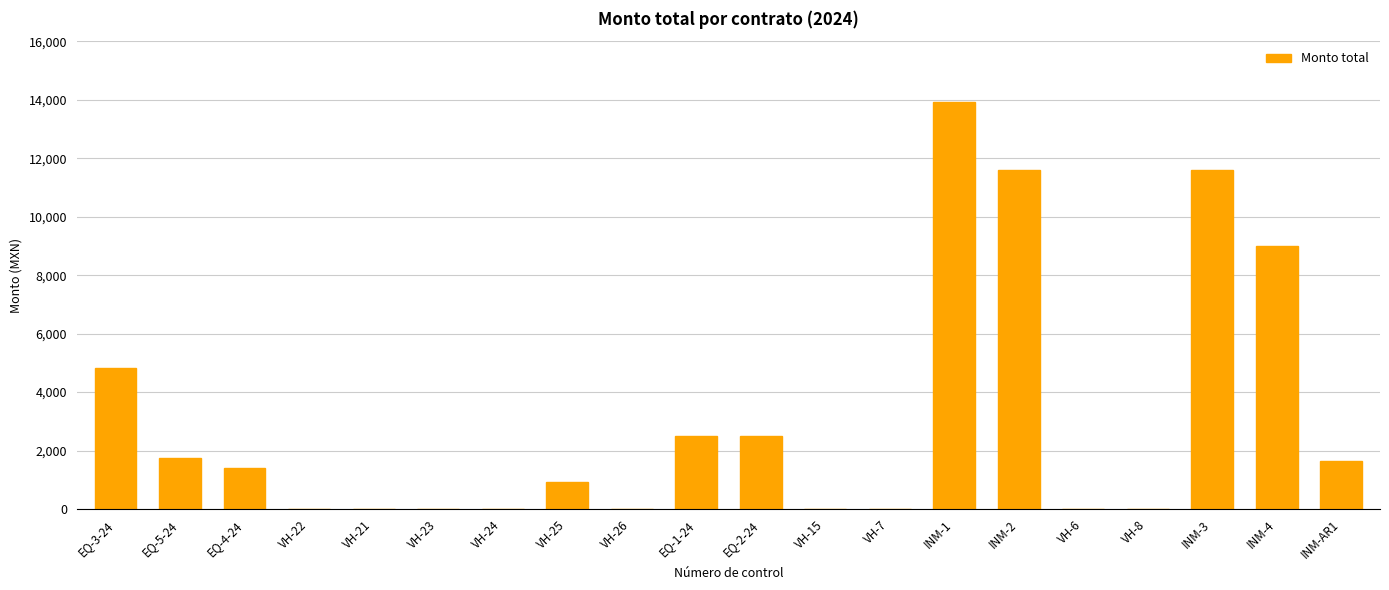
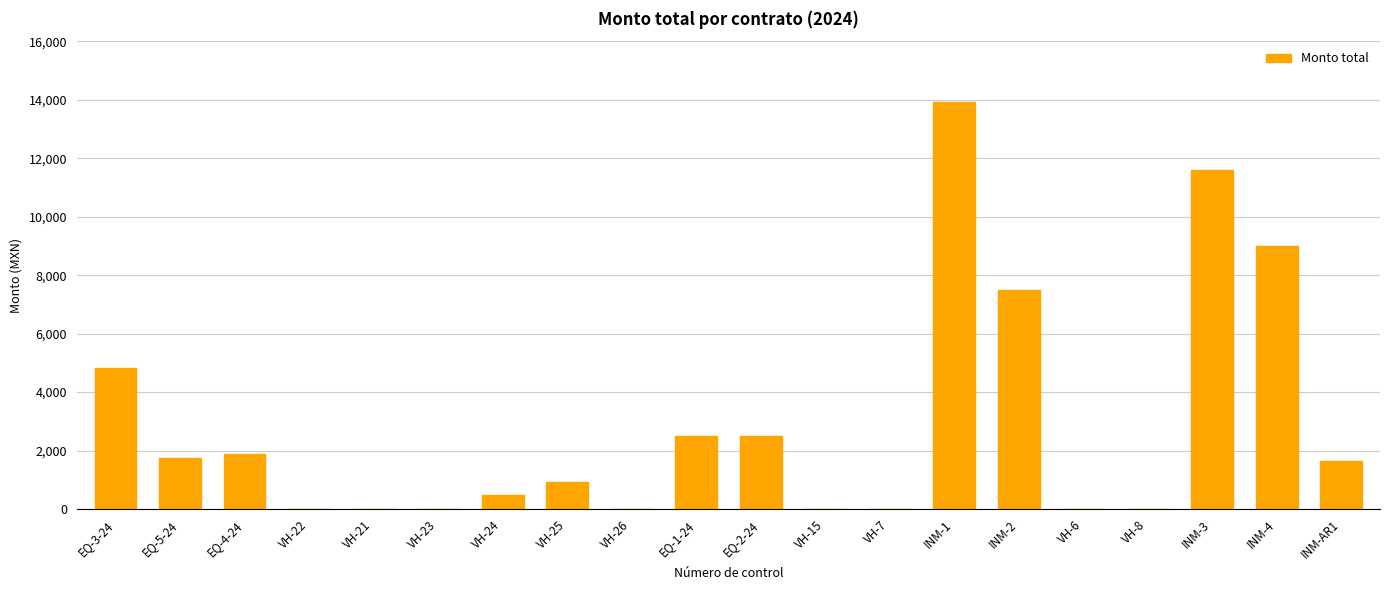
  {
    "EQ-3-24": "4,800",
    "EQ-5-24": "1,700",
-   "EQ-4-24": "1,400",
+   "EQ-4-24": "1,900",
    "VH-22": "0",
    "VH-21": "0",
    "VH-23": "0",
-   "VH-24": "0",
+   "VH-24": "500",
    "VH-25": "900",
    "VH-26": "0",
    "EQ-1-24": "2,500",
    "EQ-2-24": "2,500",
    "VH-15": "0",
    "VH-7": "0",
    "INM-1": "13,900",
-   "INM-2": "11,600",
+   "INM-2": "7,500",
    "VH-6": "0",
    "VH-8": "0",
    "INM-3": "11,600",
    "INM-4": "9,000",
    "INM-AR1": "1,600"
  }
